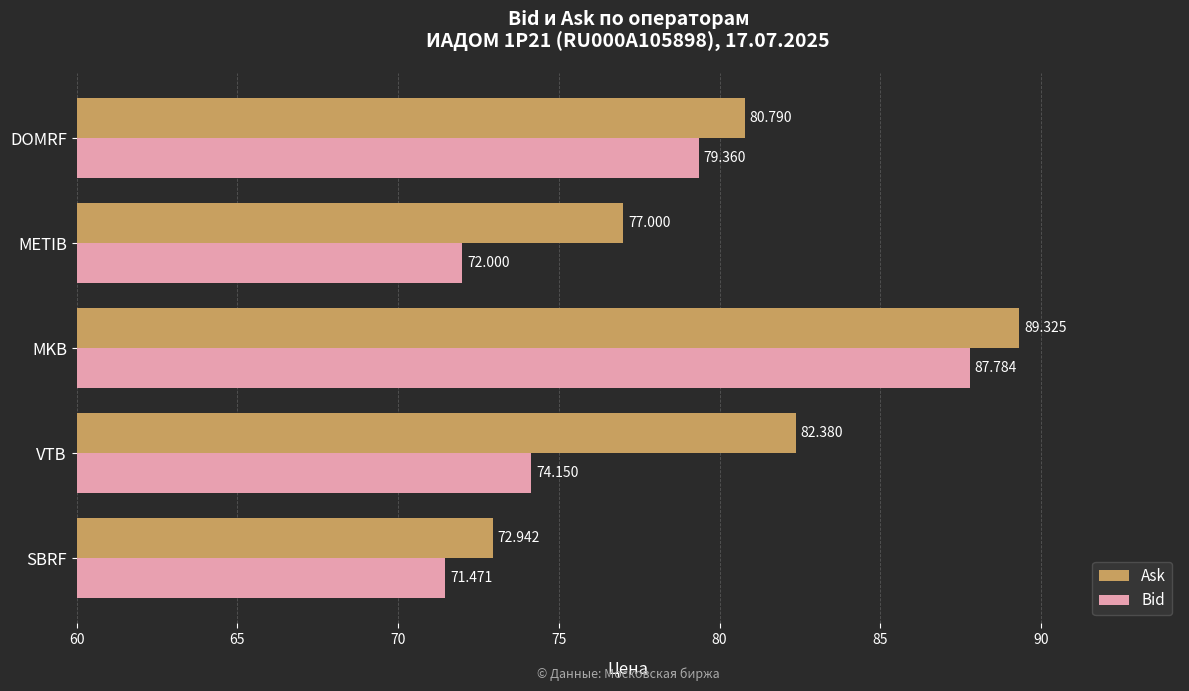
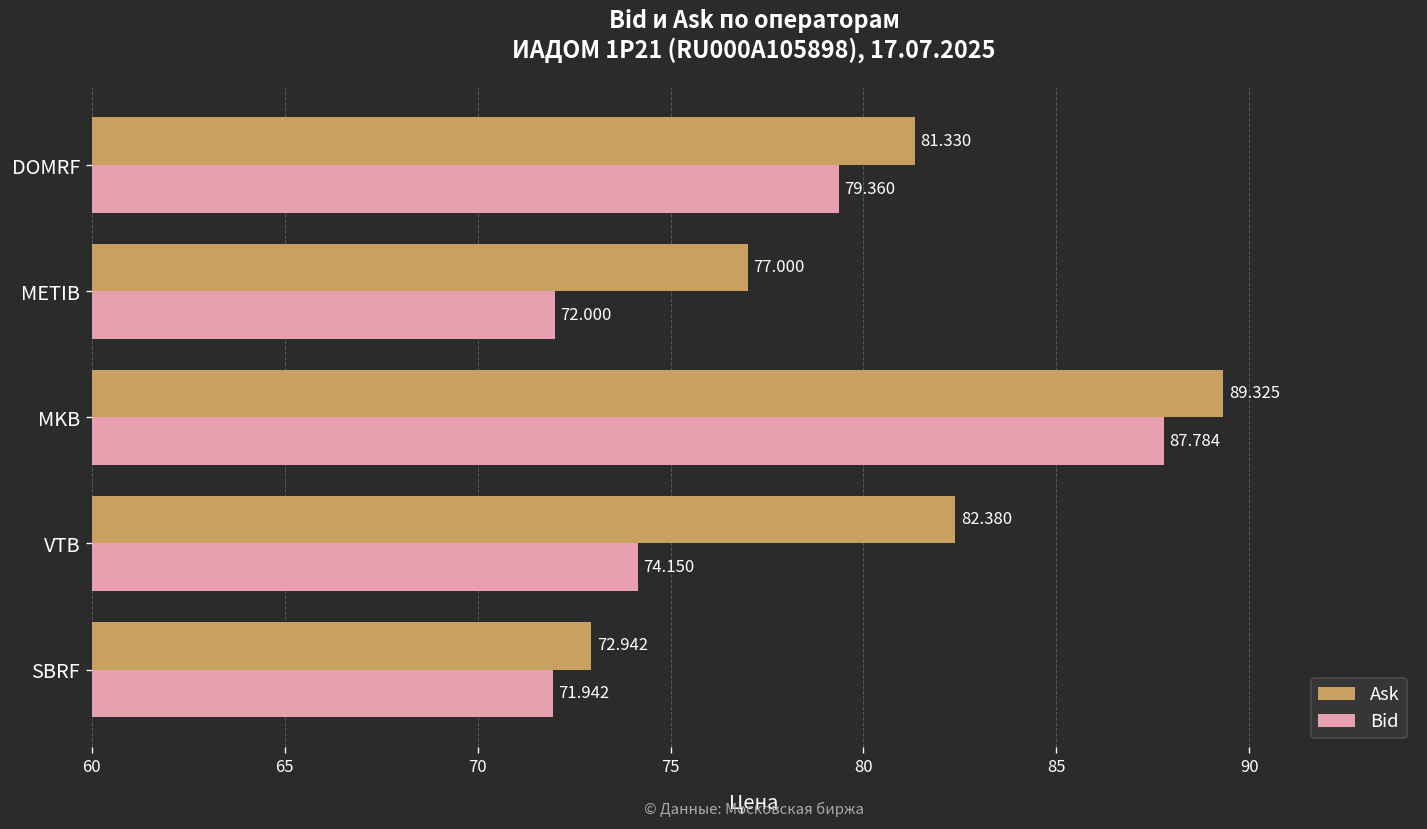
  {
    "Ask": {
-     "DOMRF": 80.790,
+     "DOMRF": 81.330,
      "METIB": 77.000,
      "MKB": 89.325,
      "VTB": 82.380,
      "SBRF": 72.942
    },
    "Bid": {
      "DOMRF": 79.360,
      "METIB": 72.000,
      "MKB": 87.784,
      "VTB": 74.150,
-     "SBRF": 71.471
+     "SBRF": 71.942
    }
  }
